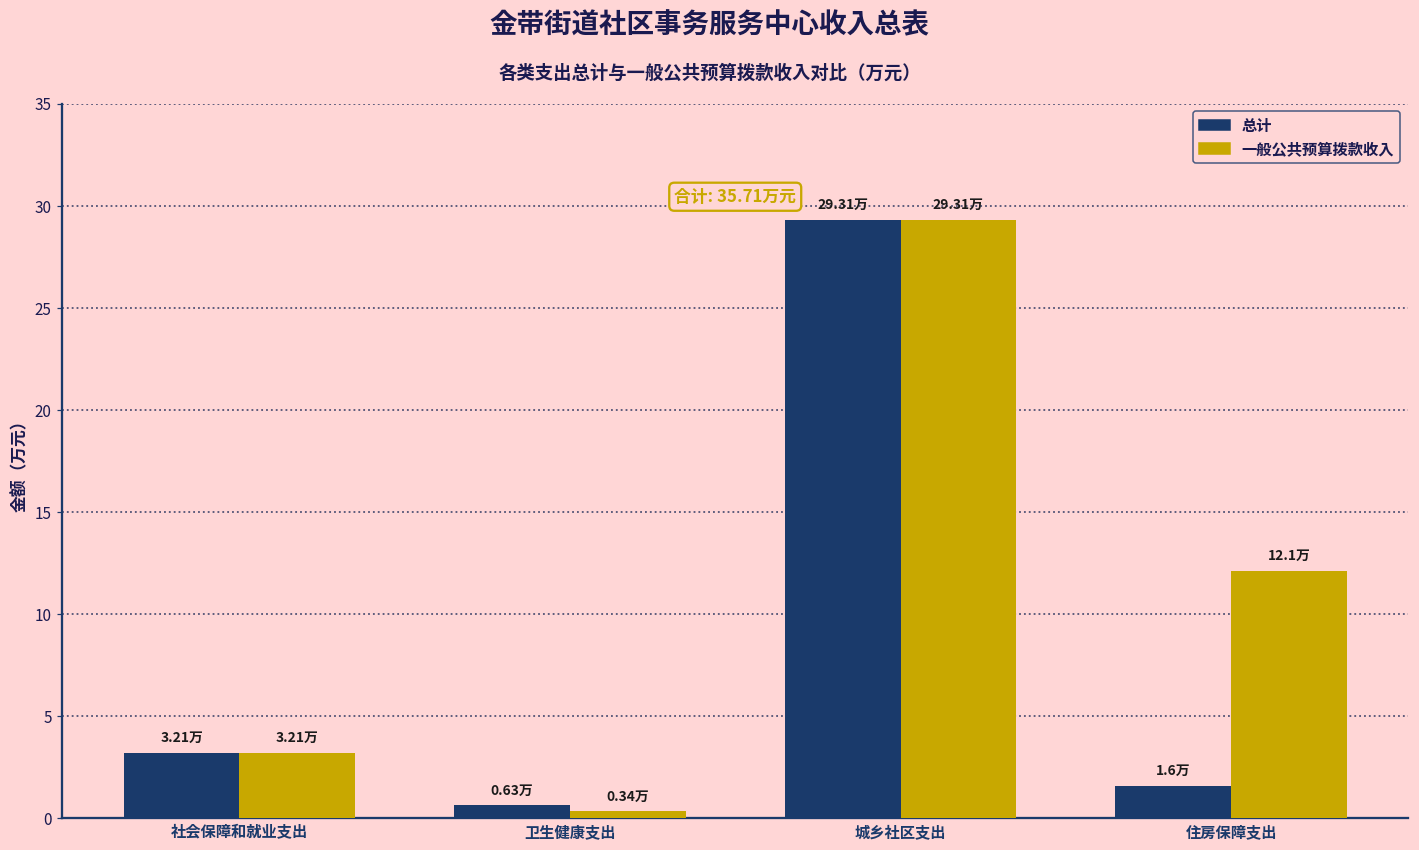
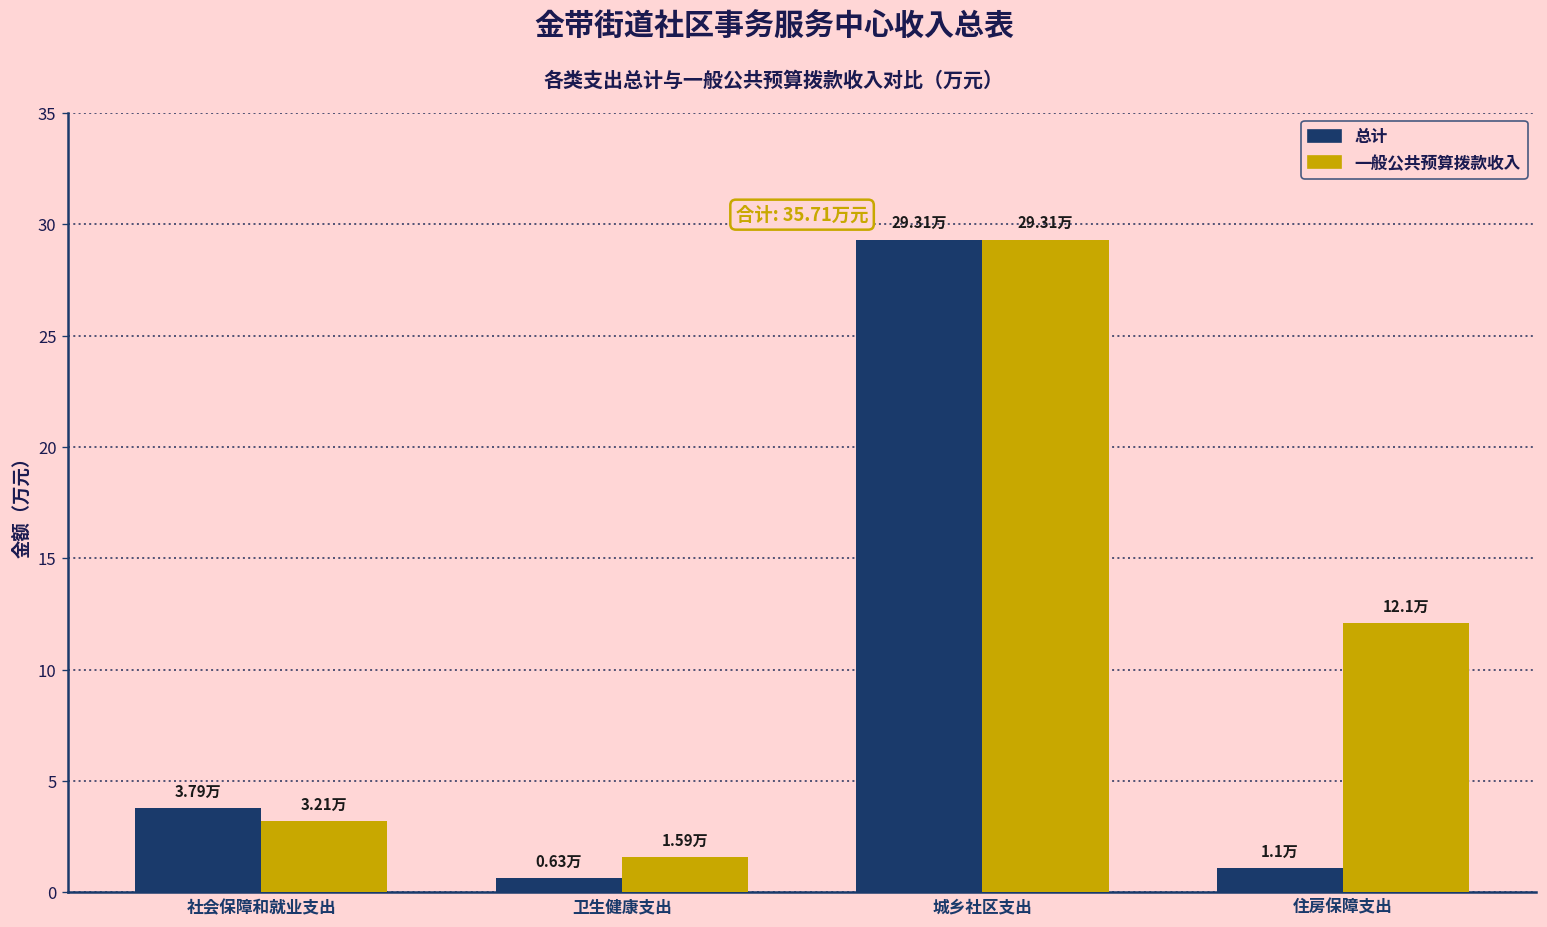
  {
    "总计": {
-     "社会保障和就业支出": "3.21万",
+     "社会保障和就业支出": "3.79万",
      "卫生健康支出": "0.63万",
      "城乡社区支出": "29.31万",
-     "住房保障支出": "1.6万"
+     "住房保障支出": "1.1万"
    },
    "一般公共预算拨款收入": {
      "社会保障和就业支出": "3.21万",
-     "卫生健康支出": "0.34万",
+     "卫生健康支出": "1.59万",
      "城乡社区支出": "29.31万",
      "住房保障支出": "12.1万"
    }
  }
